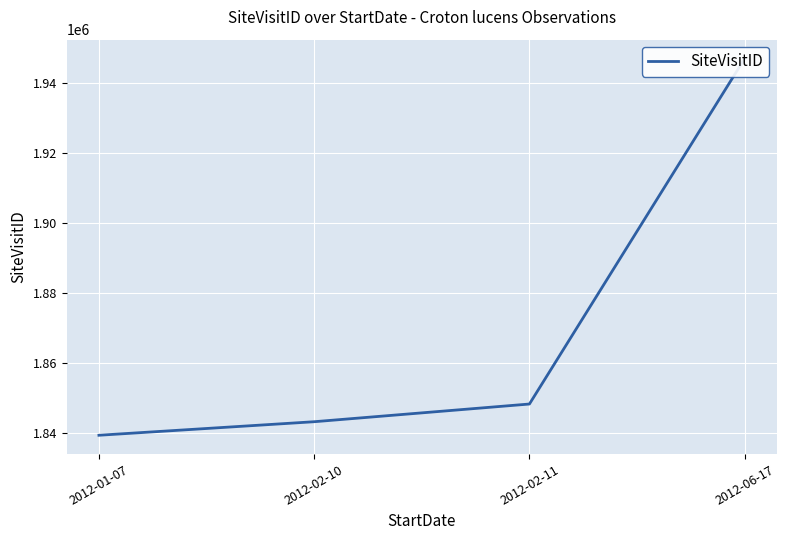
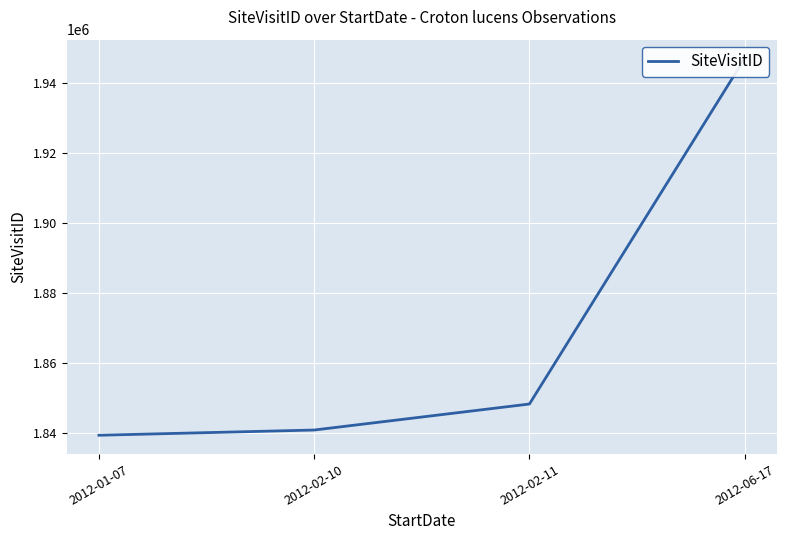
  {
    "2012-01-07": 1839000,
-   "2012-02-10": 1843000,
+   "2012-02-10": 1841000,
    "2012-02-11": 1848000
  }
